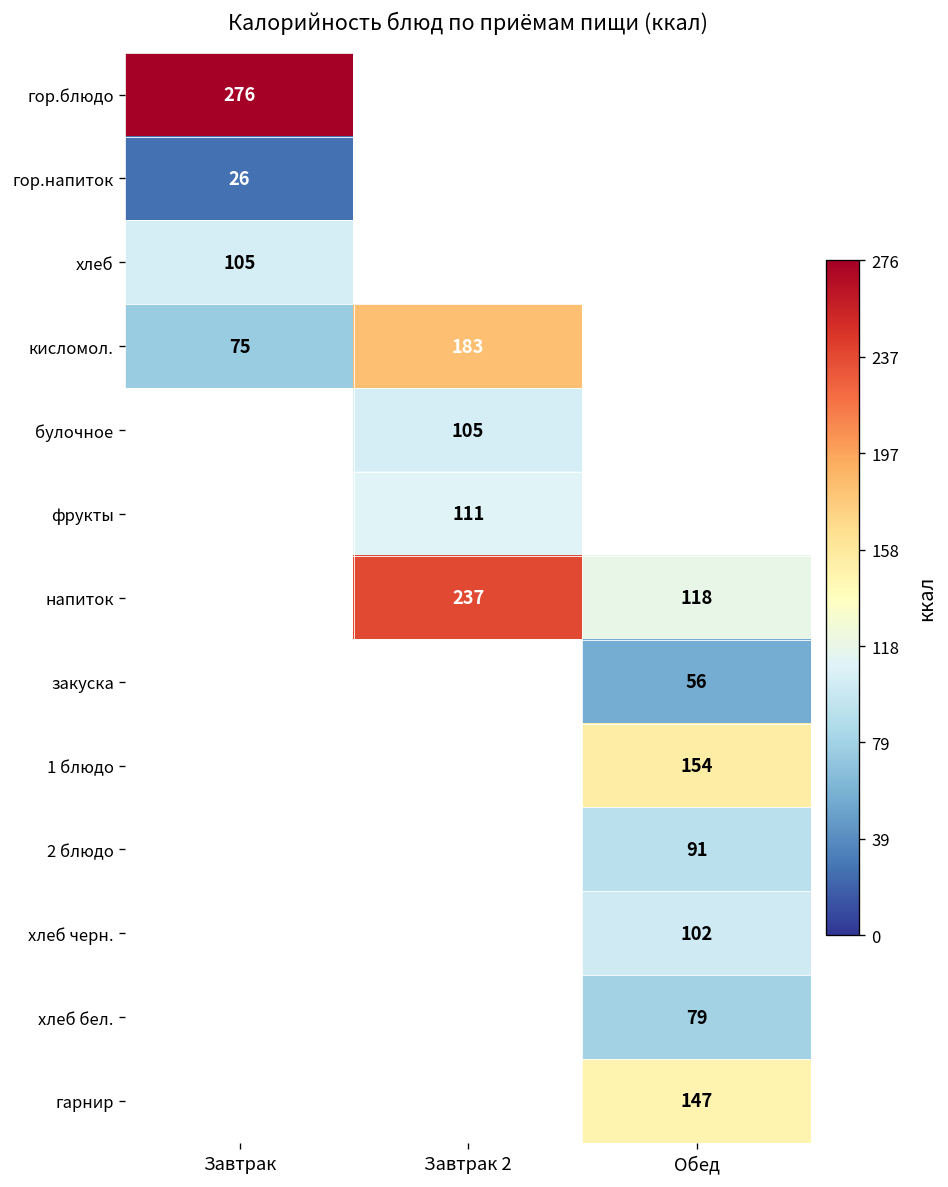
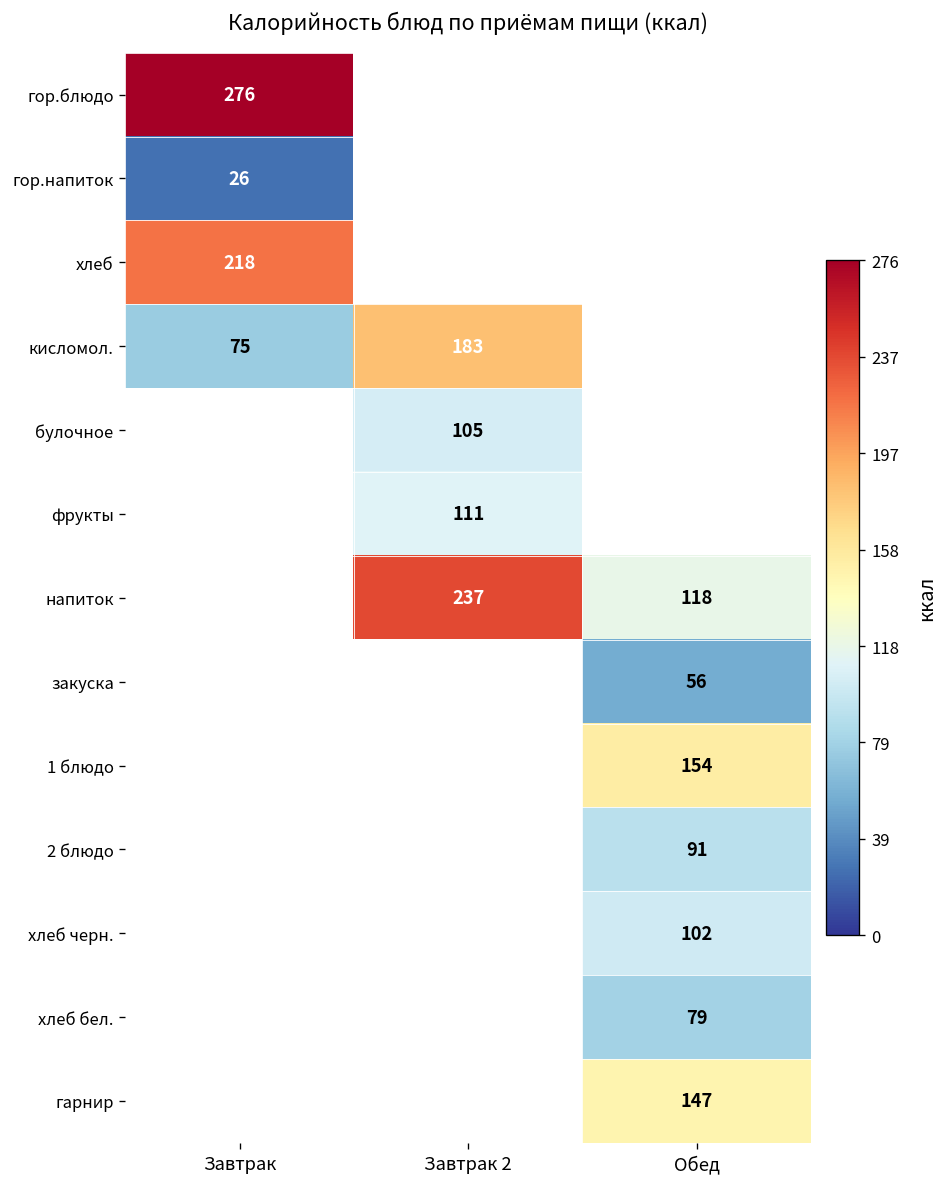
  {
    "гор.блюдо": {
      "Завтрак": 276
    },
    "гор.напиток": {
      "Завтрак": 26
    },
    "хлеб": {
-     "Завтрак": 105
+     "Завтрак": 218
    },
    "кисломол.": {
      "Завтрак": 75,
      "Завтрак 2": 183
    },
    "булочное": {
      "Завтрак 2": 105
    },
    "фрукты": {
      "Завтрак 2": 111
    },
    "напиток": {
      "Завтрак 2": 237,
      "Обед": 118
    },
    "закуска": {
      "Обед": 56
    },
    "1 блюдо": {
      "Обед": 154
    },
    "2 блюдо": {
      "Обед": 91
    },
    "хлеб черн.": {
      "Обед": 102
    },
    "хлеб бел.": {
      "Обед": 79
    },
    "гарнир": {
      "Обед": 147
    }
  }
